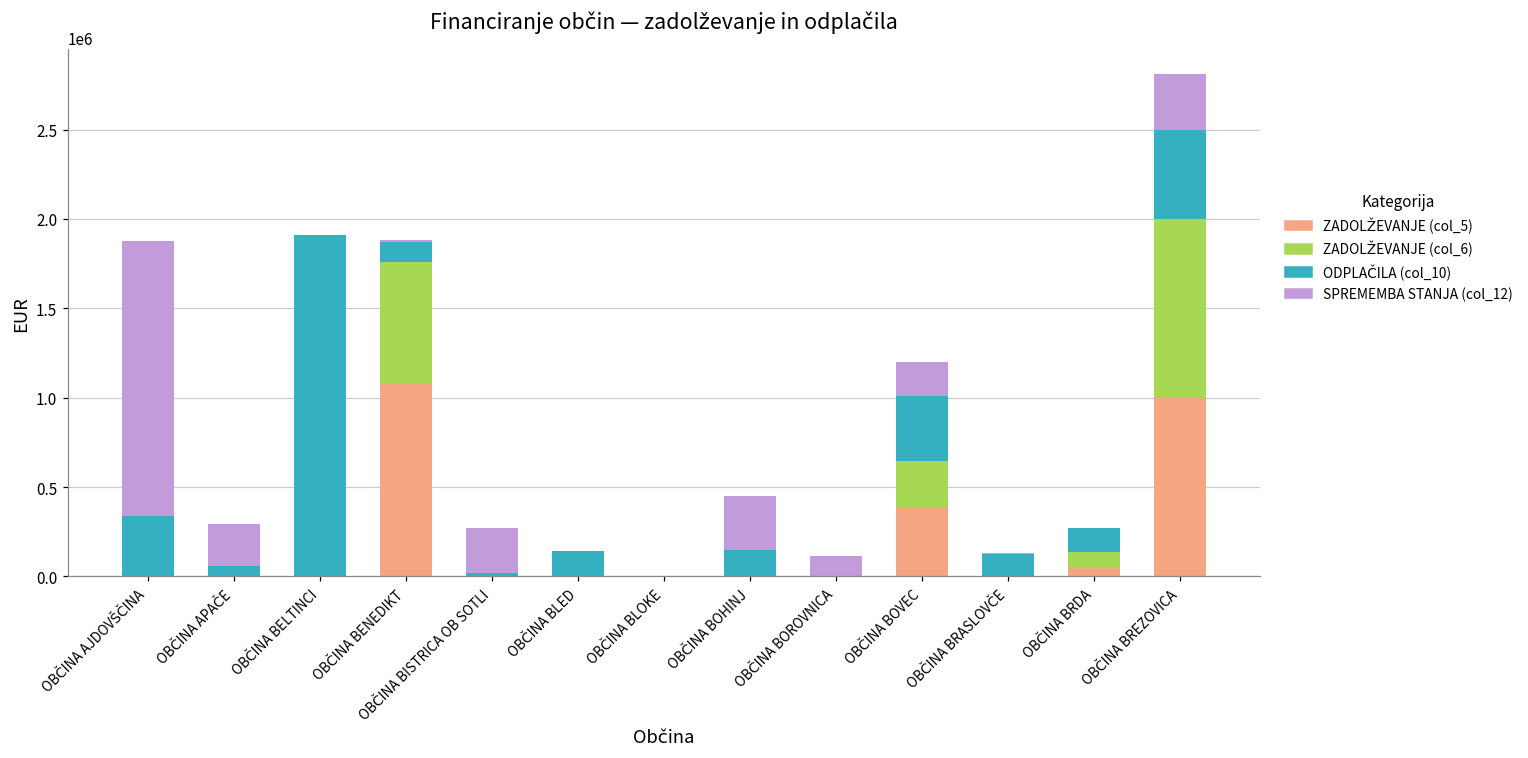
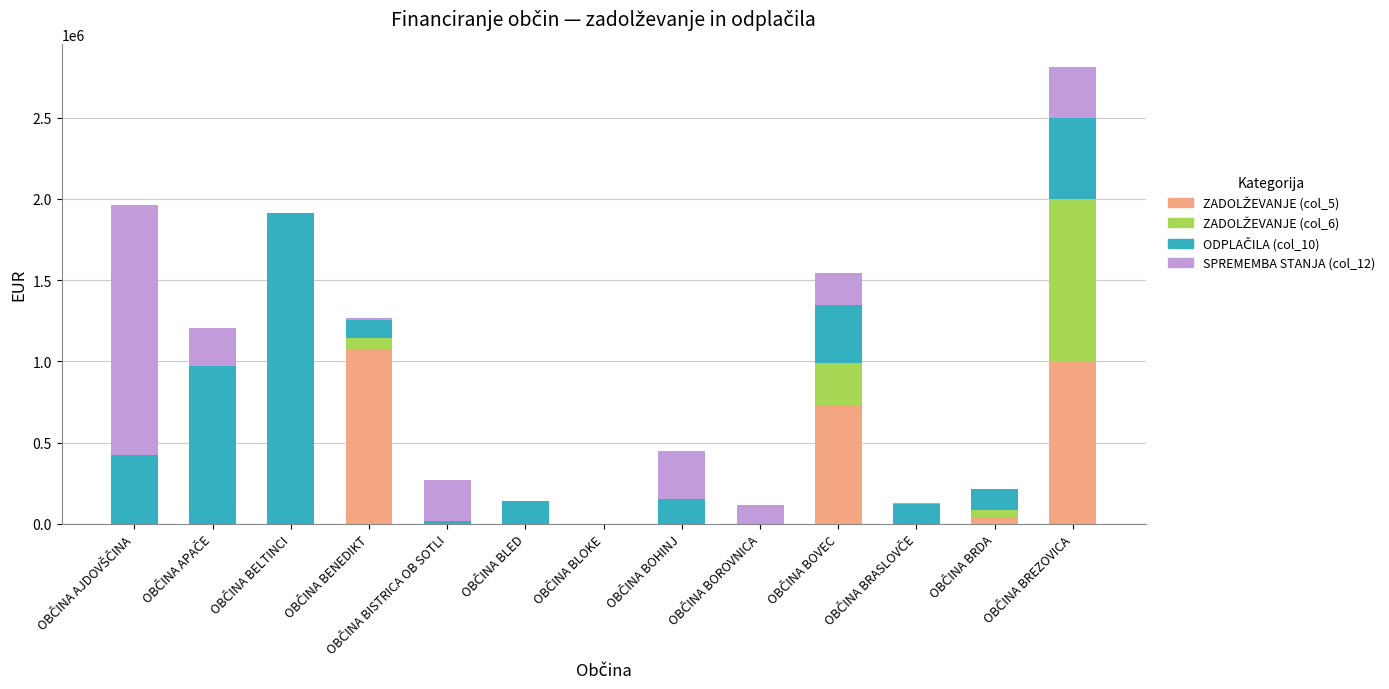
  {
    "ZADOLŽEVANJE (col_5)": {
      "OBČINA AJDOVŠČINA": 0,
      "OBČINA APAČE": 0,
      "OBČINA BELTINCI": 0,
      "OBČINA BENEDIKT": 1080000,
      "OBČINA BISTRICA OB SOTLI": 0,
      "OBČINA BLED": 0,
      "OBČINA BLOKE": 0,
      "OBČINA BOHINJ": 0,
      "OBČINA BOROVNICA": 0,
-     "OBČINA BOVEC": 390000,
+     "OBČINA BOVEC": 730000,
      "OBČINA BRASLOVČE": 0,
      "OBČINA BRDA": 40000,
      "OBČINA BREZOVICA": 1000000
    },
    "ZADOLŽEVANJE (col_6)": {
      "OBČINA AJDOVŠČINA": 0,
      "OBČINA APAČE": 0,
      "OBČINA BELTINCI": 0,
-     "OBČINA BENEDIKT": 680000,
+     "OBČINA BENEDIKT": 60000,
      "OBČINA BISTRICA OB SOTLI": 0,
      "OBČINA BLED": 0,
      "OBČINA BLOKE": 0,
      "OBČINA BOHINJ": 0,
      "OBČINA BOROVNICA": 0,
      "OBČINA BOVEC": 260000,
      "OBČINA BRASLOVČE": 0,
-     "OBČINA BRDA": 90000,
+     "OBČINA BRDA": 40000,
      "OBČINA BREZOVICA": 1000000
    },
    "ODPLAČILA (col_10)": {
-     "OBČINA AJDOVŠČINA": 340000,
-     "OBČINA APAČE": 60000,
+     "OBČINA AJDOVŠČINA": 420000,
+     "OBČINA APAČE": 970000,
      "OBČINA BELTINCI": 1910000,
      "OBČINA BENEDIKT": 110000,
      "OBČINA BISTRICA OB SOTLI": 20000,
      "OBČINA BLED": 140000,
      "OBČINA BOHINJ": 150000,
      "OBČINA BOROVNICA": 0,
      "OBČINA BOVEC": 360000,
      "OBČINA BRASLOVČE": 120000,
      "OBČINA BRDA": 130000,
      "OBČINA BREZOVICA": 500000
    },
    "SPREMEMBA STANJA (col_12)": {
      "OBČINA AJDOVŠČINA": 1540000,
      "OBČINA APAČE": 230000,
      "OBČINA BELTINCI": 0,
      "OBČINA BISTRICA OB SOTLI": 250000,
      "OBČINA BLED": 0,
      "OBČINA BLOKE": 0,
      "OBČINA BOHINJ": 300000,
      "OBČINA BOROVNICA": 110000,
      "OBČINA BOVEC": 190000,
      "OBČINA BRDA": 0,
      "OBČINA BREZOVICA": 310000
    }
  }
